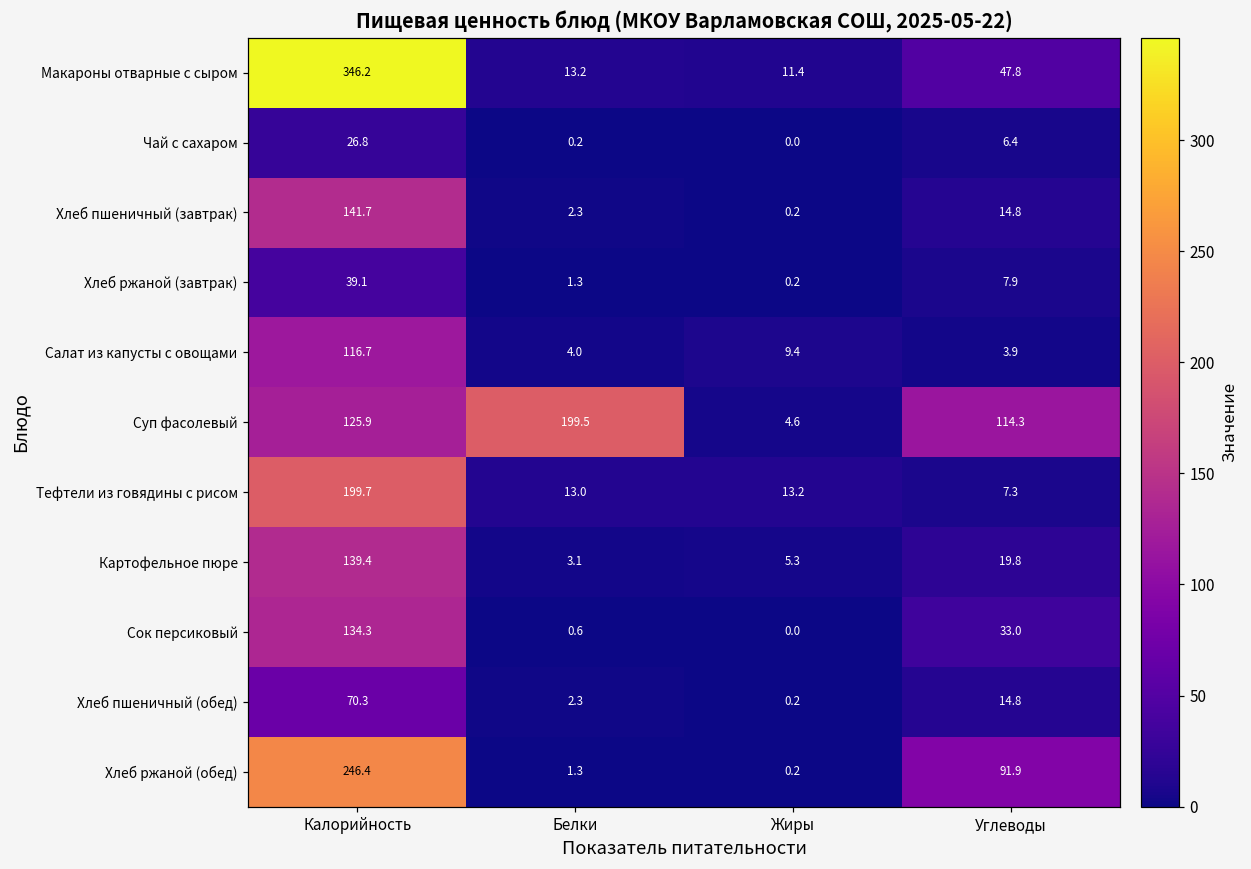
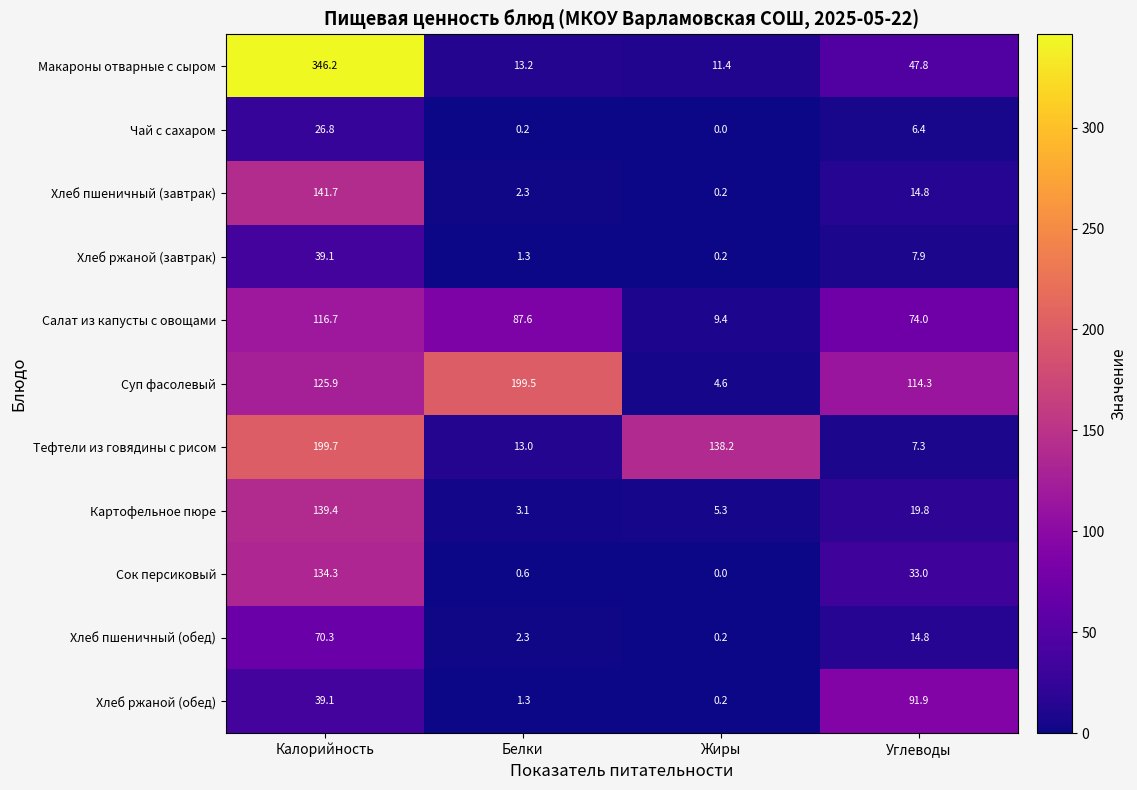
  {
    "Макароны отварные с сыром": {
      "Калорийность": 346.2,
      "Белки": 13.2,
      "Жиры": 11.4,
      "Углеводы": 47.8
    },
    "Чай с сахаром": {
      "Калорийность": 26.8,
      "Белки": 0.2,
      "Жиры": 0.0,
      "Углеводы": 6.4
    },
    "Хлеб пшеничный (завтрак)": {
      "Калорийность": 141.7,
      "Белки": 2.3,
      "Жиры": 0.2,
      "Углеводы": 14.8
    },
    "Хлеб ржаной (завтрак)": {
      "Калорийность": 39.1,
      "Белки": 1.3,
      "Жиры": 0.2,
      "Углеводы": 7.9
    },
    "Салат из капусты с овощами": {
      "Калорийность": 116.7,
-     "Белки": 4.0,
+     "Белки": 87.6,
      "Жиры": 9.4,
-     "Углеводы": 3.9
+     "Углеводы": 74.0
    },
    "Суп фасолевый": {
      "Калорийность": 125.9,
      "Белки": 199.5,
      "Жиры": 4.6,
      "Углеводы": 114.3
    },
    "Тефтели из говядины с рисом": {
      "Калорийность": 199.7,
      "Белки": 13.0,
-     "Жиры": 13.2,
+     "Жиры": 138.2,
      "Углеводы": 7.3
    },
    "Картофельное пюре": {
      "Калорийность": 139.4,
      "Белки": 3.1,
      "Жиры": 5.3,
      "Углеводы": 19.8
    },
    "Сок персиковый": {
      "Калорийность": 134.3,
      "Белки": 0.6,
      "Жиры": 0.0,
      "Углеводы": 33.0
    },
    "Хлеб пшеничный (обед)": {
      "Калорийность": 70.3,
      "Белки": 2.3,
      "Жиры": 0.2,
      "Углеводы": 14.8
    },
    "Хлеб ржаной (обед)": {
-     "Калорийность": 246.4,
+     "Калорийность": 39.1,
      "Белки": 1.3,
      "Жиры": 0.2,
      "Углеводы": 91.9
    }
  }
